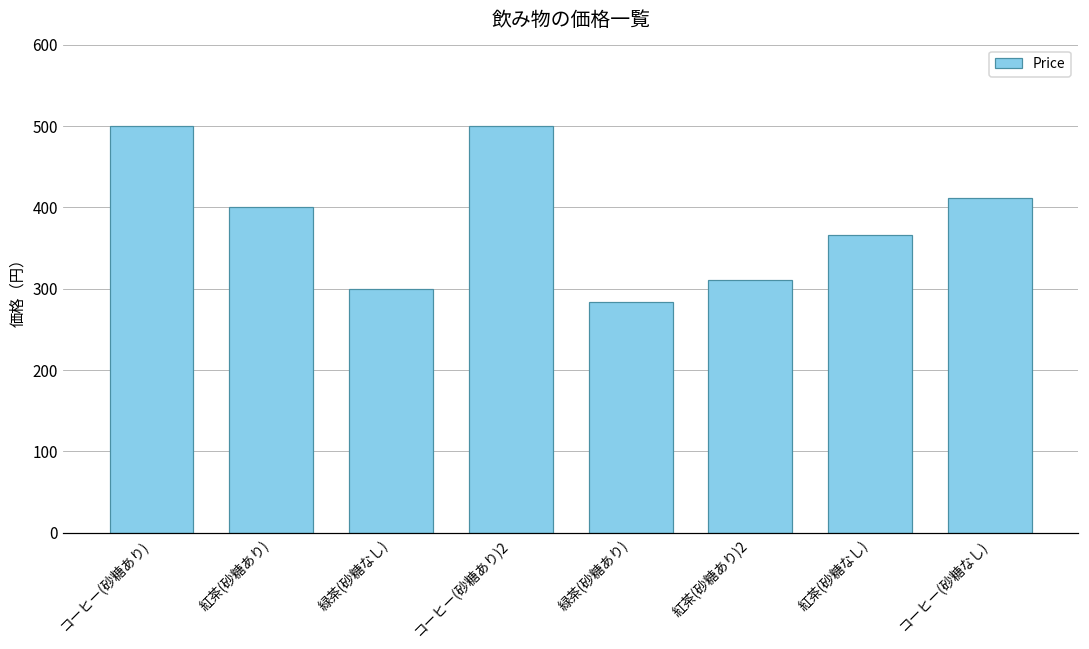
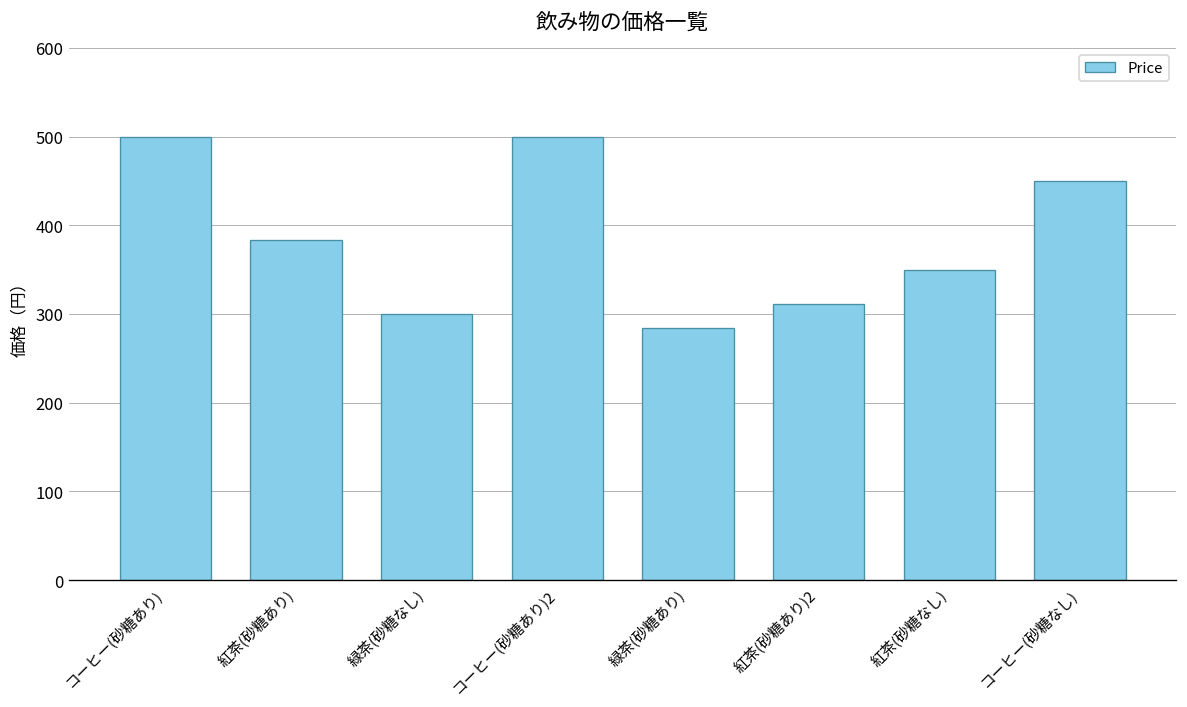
  {
    "コーヒー(砂糖あり)": 500,
-   "紅茶(砂糖あり)": 400,
+   "紅茶(砂糖あり)": 380,
    "緑茶(砂糖なし)": 300,
    "コーヒー(砂糖あり)2": 500,
    "緑茶(砂糖あり)": 280,
    "紅茶(砂糖あり)2": 310,
-   "紅茶(砂糖なし)": 370,
-   "コーヒー(砂糖なし)": 410
+   "紅茶(砂糖なし)": 350,
+   "コーヒー(砂糖なし)": 450
  }
